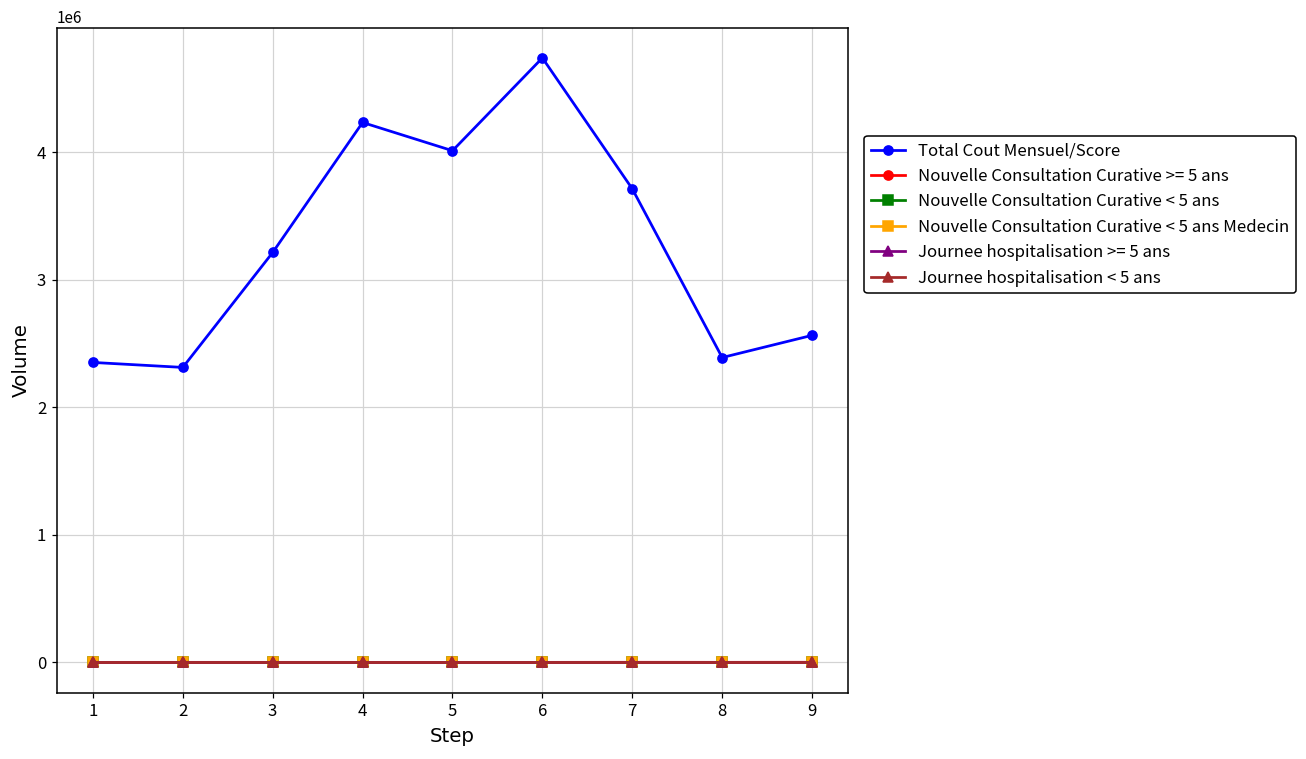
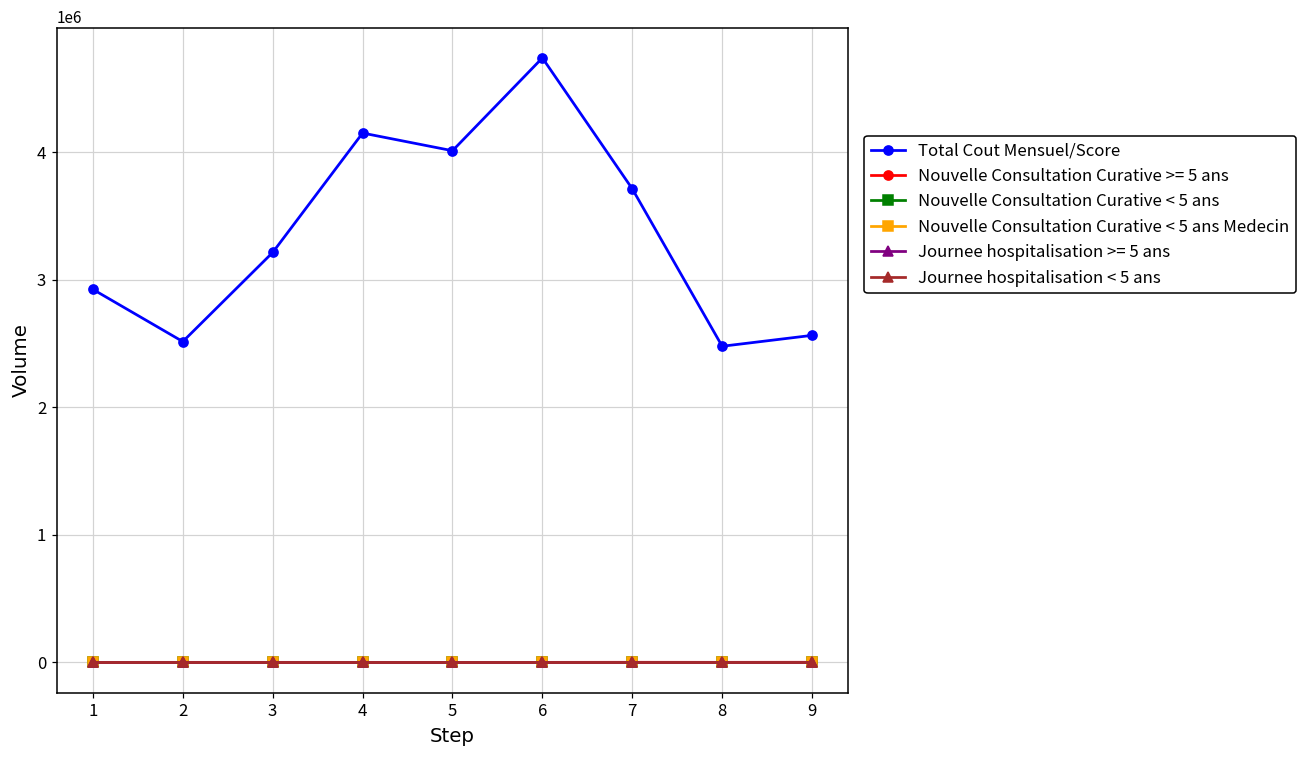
  {
    "Total Cout Mensuel/Score": {
-     "1": 2350000,
-     "2": 2310000,
+     "1": 2920000,
+     "2": 2520000,
      "3": 3210000,
-     "4": 4230000,
+     "4": 4150000,
      "5": 4010000,
      "6": 4740000,
      "7": 3710000,
-     "8": 2390000,
+     "8": 2480000,
      "9": 2560000
    },
    "Journee hospitalisation < 5 ans": {
      "1": 0,
      "2": 0,
      "3": 0,
      "4": 0,
      "5": 0,
      "6": 0,
      "7": 0,
      "8": 0,
      "9": 0
    }
  }
